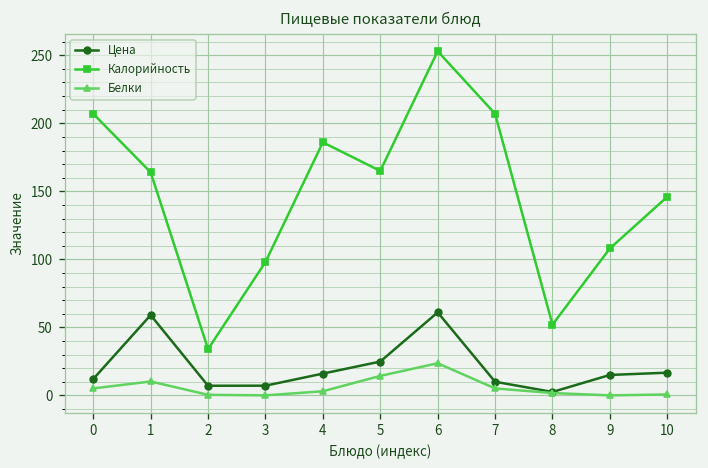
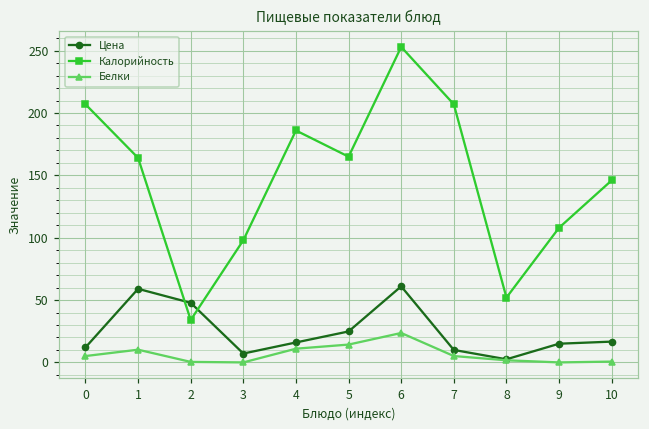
  {
    "Цена": {
      "0": 12,
      "1": 59,
-     "2": 7,
+     "2": 48,
      "3": 7,
      "4": 16,
      "5": 25,
      "6": 61,
      "7": 10,
      "9": 15,
      "10": 17
    },
    "Калорийность": {
      "0": 207,
      "1": 164,
      "2": 34,
      "3": 98,
      "4": 186,
      "5": 165,
      "6": 253,
      "7": 207,
      "8": 52,
      "9": 108,
      "10": 146
    },
    "Белки": {
      "0": 5,
      "1": 10,
      "2": 0,
      "3": 0,
-     "4": 3,
+     "4": 11,
      "5": 14,
      "6": 24,
      "7": 5,
      "9": 0,
      "10": 1
    }
  }
